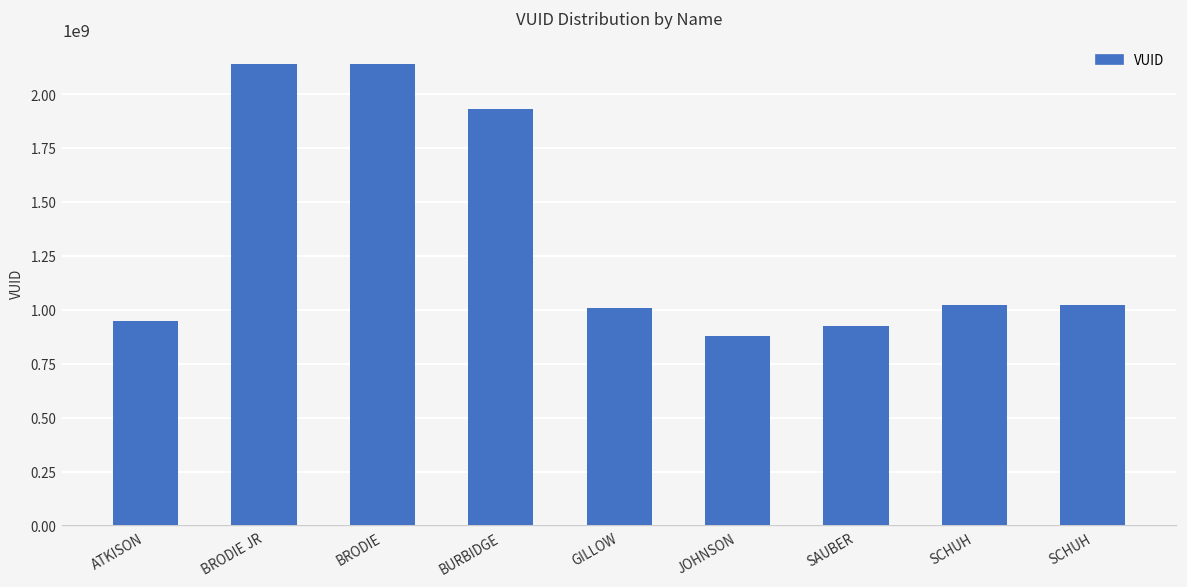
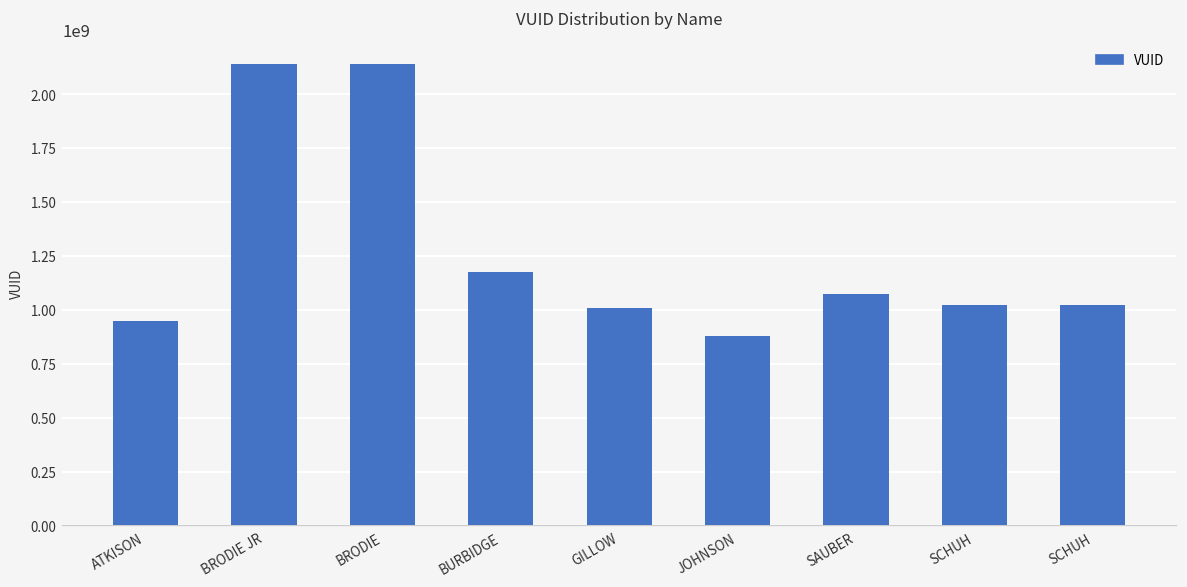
  {
    "ATKISON": 950000000,
    "BRODIE JR": 2140000000,
    "BRODIE": 2140000000,
-   "BURBIDGE": 1930000000,
+   "BURBIDGE": 1170000000,
    "GILLOW": 1010000000,
    "JOHNSON": 880000000,
-   "SAUBER": 930000000
+   "SAUBER": 1070000000
  }
